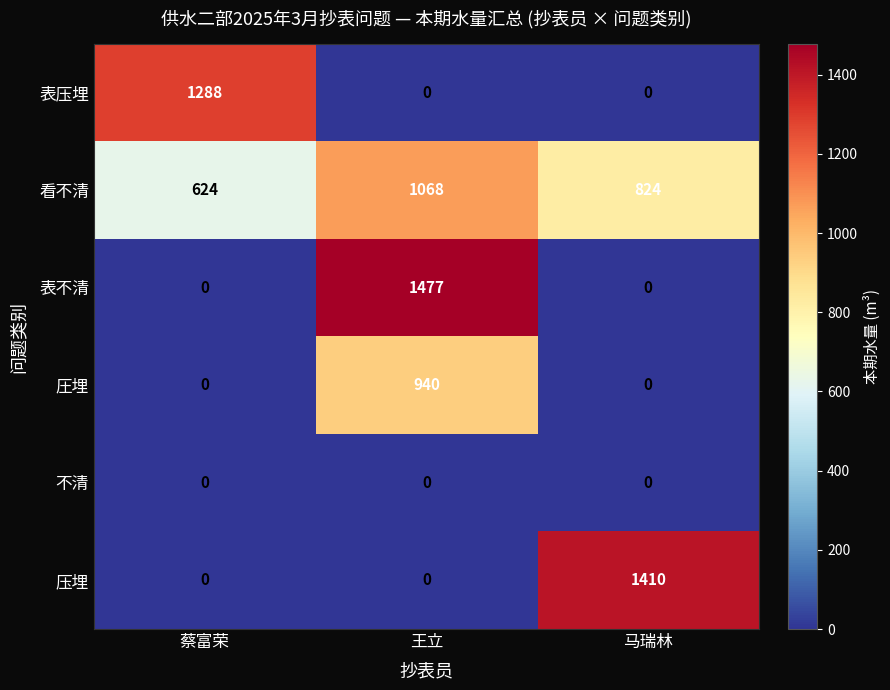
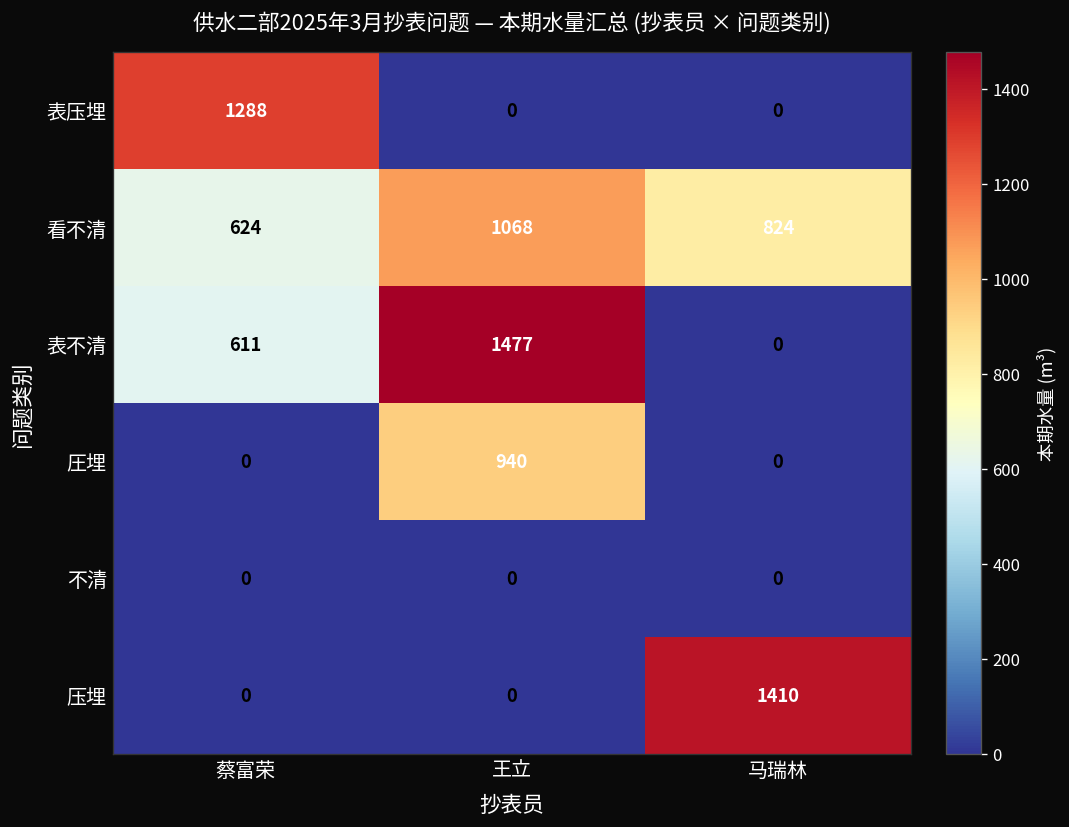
  {
    "表压埋": {
      "蔡富荣": 1288,
      "王立": 0,
      "马瑞林": 0
    },
    "看不清": {
      "蔡富荣": 624,
      "王立": 1068,
      "马瑞林": 824
    },
    "表不清": {
-     "蔡富荣": 0,
+     "蔡富荣": 611,
      "王立": 1477,
      "马瑞林": 0
    },
    "圧埋": {
      "蔡富荣": 0,
      "王立": 940,
      "马瑞林": 0
    },
    "不清": {
      "蔡富荣": 0,
      "王立": 0,
      "马瑞林": 0
    },
    "压埋": {
      "蔡富荣": 0,
      "王立": 0,
      "马瑞林": 1410
    }
  }
